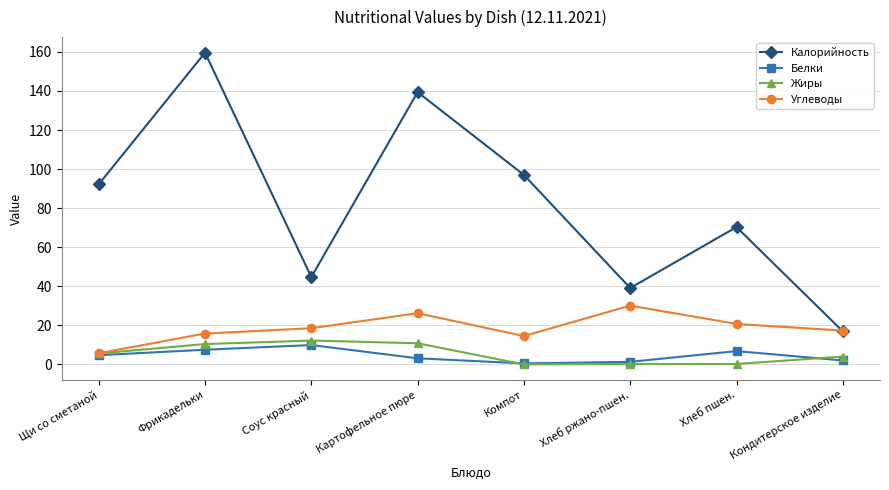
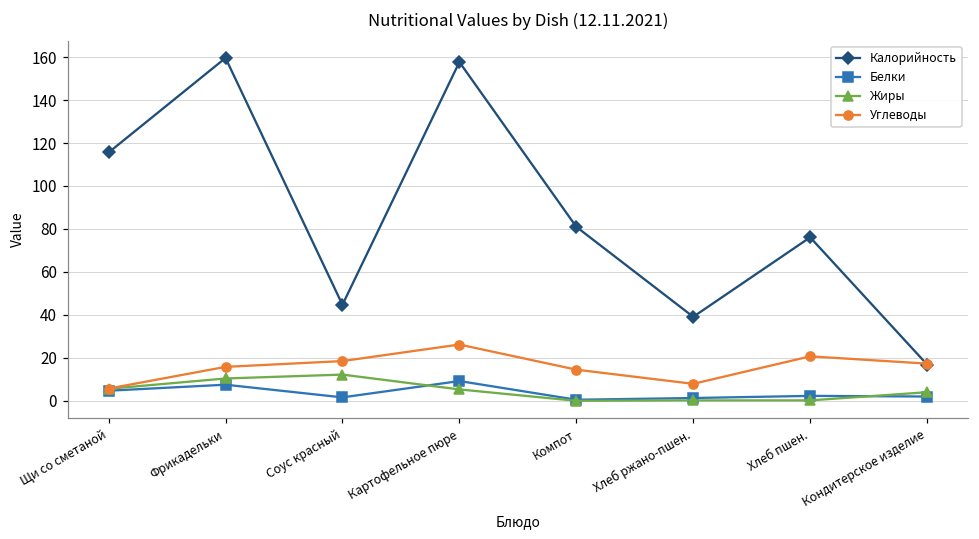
  {
    "Калорийность": {
-     "Щи со сметаной": 92,
+     "Щи со сметаной": 116,
      "Фрикадельки": 160,
      "Соус красный": 45,
-     "Картофельное пюре": 139,
-     "Компот": 97,
+     "Картофельное пюре": 158,
+     "Компот": 81,
      "Хлеб ржано-пшен.": 39,
-     "Хлеб пшен.": 70
+     "Хлеб пшен.": 76
    },
    "Белки": {
      "Фрикадельки": 8,
-     "Соус красный": 10,
-     "Картофельное пюре": 3,
-     "Хлеб пшен.": 7,
+     "Соус красный": 2,
+     "Картофельное пюре": 9,
+     "Хлеб пшен.": 2,
      "Кондитерское изделие": 2
    },
    "Жиры": {
      "Фрикадельки": 10,
      "Соус красный": 12,
-     "Картофельное пюре": 11,
+     "Картофельное пюре": 5,
      "Хлеб пшен.": 0,
      "Кондитерское изделие": 4
    },
    "Углеводы": {
      "Фрикадельки": 16,
      "Соус красный": 19,
      "Картофельное пюре": 26,
      "Компот": 15,
-     "Хлеб ржано-пшен.": 30,
+     "Хлеб ржано-пшен.": 8,
      "Хлеб пшен.": 21
    }
  }
